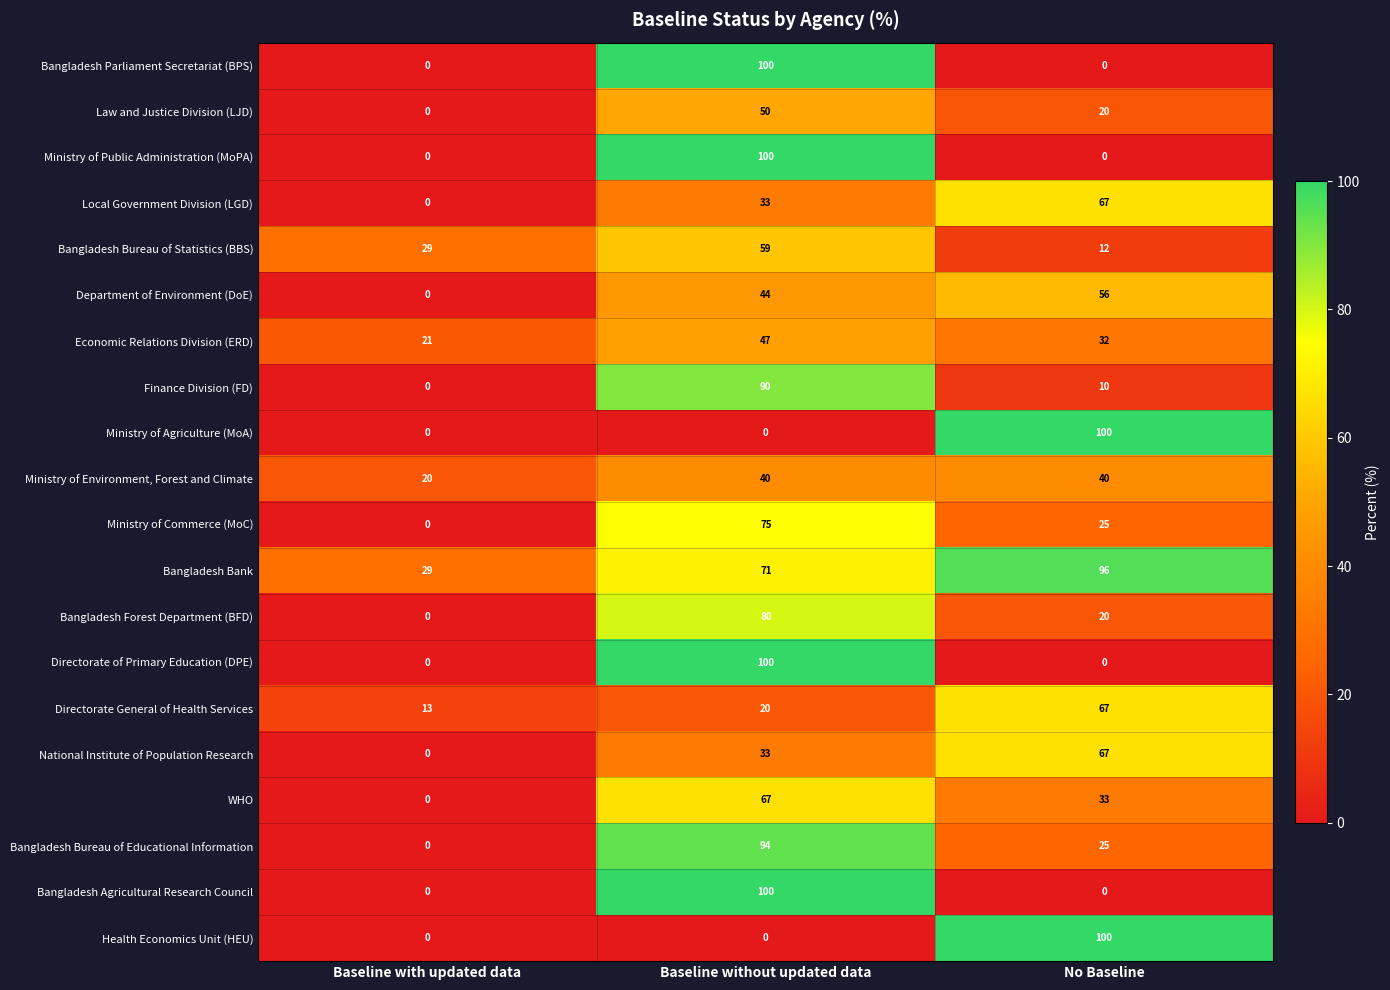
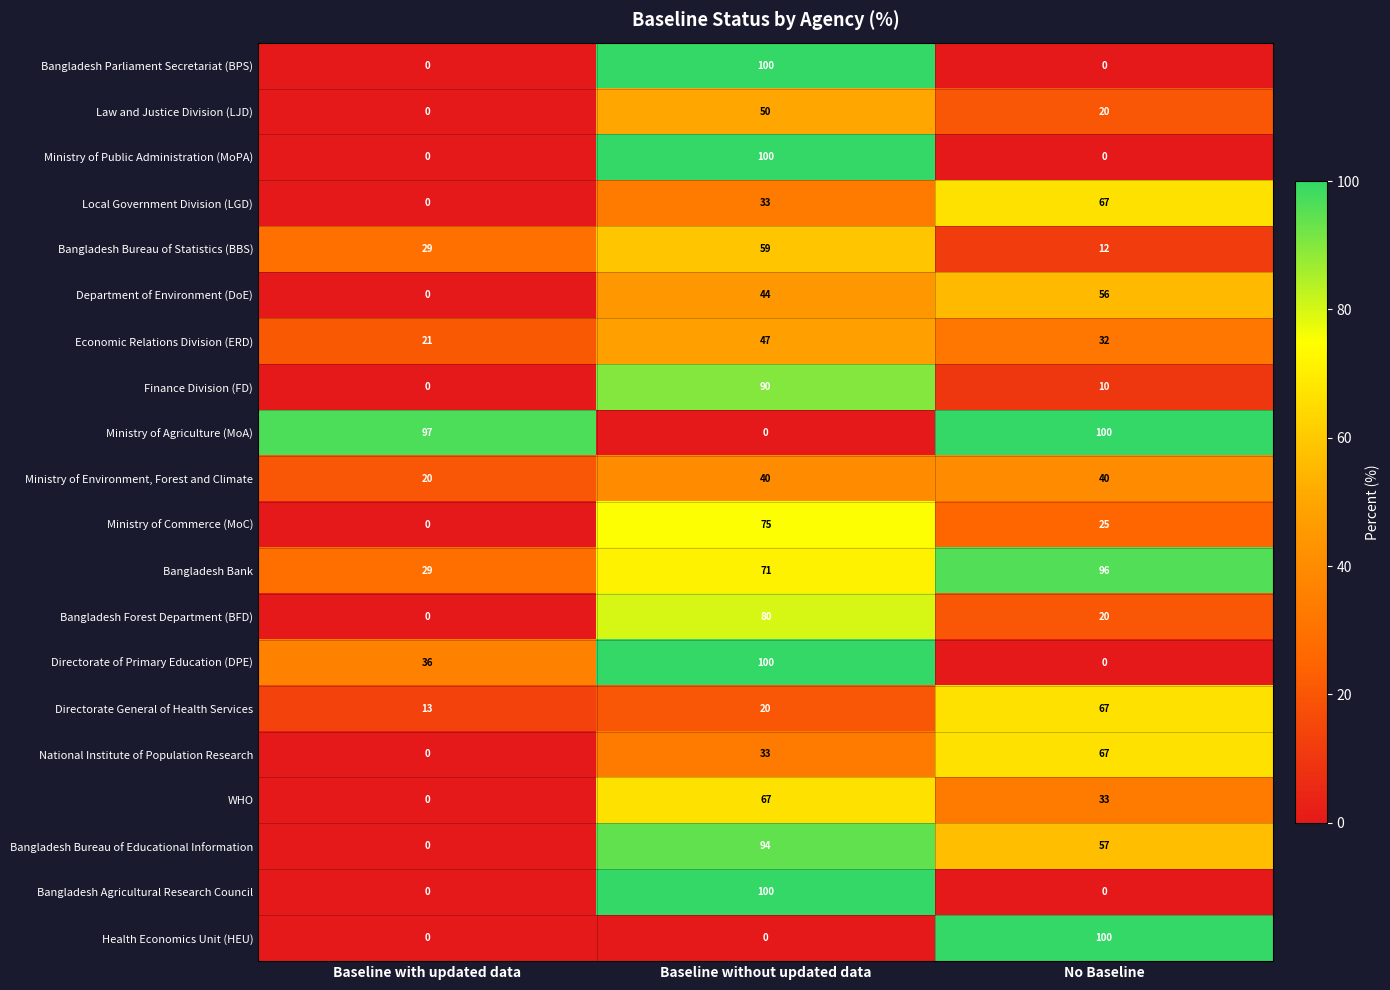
  {
    "Bangladesh Parliament Secretariat (BPS)": {
      "Baseline with updated data": 0,
      "Baseline without updated data": 100,
      "No Baseline": 0
    },
    "Law and Justice Division (LJD)": {
      "Baseline with updated data": 0,
      "Baseline without updated data": 50,
      "No Baseline": 20
    },
    "Ministry of Public Administration (MoPA)": {
      "Baseline with updated data": 0,
      "Baseline without updated data": 100,
      "No Baseline": 0
    },
    "Local Government Division (LGD)": {
      "Baseline with updated data": 0,
      "Baseline without updated data": 33,
      "No Baseline": 67
    },
    "Bangladesh Bureau of Statistics (BBS)": {
      "Baseline with updated data": 29,
      "Baseline without updated data": 59,
      "No Baseline": 12
    },
    "Department of Environment (DoE)": {
      "Baseline with updated data": 0,
      "Baseline without updated data": 44,
      "No Baseline": 56
    },
    "Economic Relations Division (ERD)": {
      "Baseline with updated data": 21,
      "Baseline without updated data": 47,
      "No Baseline": 32
    },
    "Finance Division (FD)": {
      "Baseline with updated data": 0,
      "Baseline without updated data": 90,
      "No Baseline": 10
    },
    "Ministry of Agriculture (MoA)": {
-     "Baseline with updated data": 0,
+     "Baseline with updated data": 97,
      "Baseline without updated data": 0,
      "No Baseline": 100
    },
    "Ministry of Environment, Forest and Climate": {
      "Baseline with updated data": 20,
      "Baseline without updated data": 40,
      "No Baseline": 40
    },
    "Ministry of Commerce (MoC)": {
      "Baseline with updated data": 0,
      "Baseline without updated data": 75,
      "No Baseline": 25
    },
    "Bangladesh Bank": {
      "Baseline with updated data": 29,
      "Baseline without updated data": 71,
      "No Baseline": 96
    },
    "Bangladesh Forest Department (BFD)": {
      "Baseline with updated data": 0,
      "Baseline without updated data": 80,
      "No Baseline": 20
    },
    "Directorate of Primary Education (DPE)": {
-     "Baseline with updated data": 0,
+     "Baseline with updated data": 36,
      "Baseline without updated data": 100,
      "No Baseline": 0
    },
    "Directorate General of Health Services": {
      "Baseline with updated data": 13,
      "Baseline without updated data": 20,
      "No Baseline": 67
    },
    "National Institute of Population Research": {
      "Baseline with updated data": 0,
      "Baseline without updated data": 33,
      "No Baseline": 67
    },
    "WHO": {
      "Baseline with updated data": 0,
      "Baseline without updated data": 67,
      "No Baseline": 33
    },
    "Bangladesh Bureau of Educational Information": {
      "Baseline with updated data": 0,
      "Baseline without updated data": 94,
-     "No Baseline": 25
+     "No Baseline": 57
    },
    "Bangladesh Agricultural Research Council": {
      "Baseline with updated data": 0,
      "Baseline without updated data": 100,
      "No Baseline": 0
    },
    "Health Economics Unit (HEU)": {
      "Baseline with updated data": 0,
      "Baseline without updated data": 0,
      "No Baseline": 100
    }
  }
